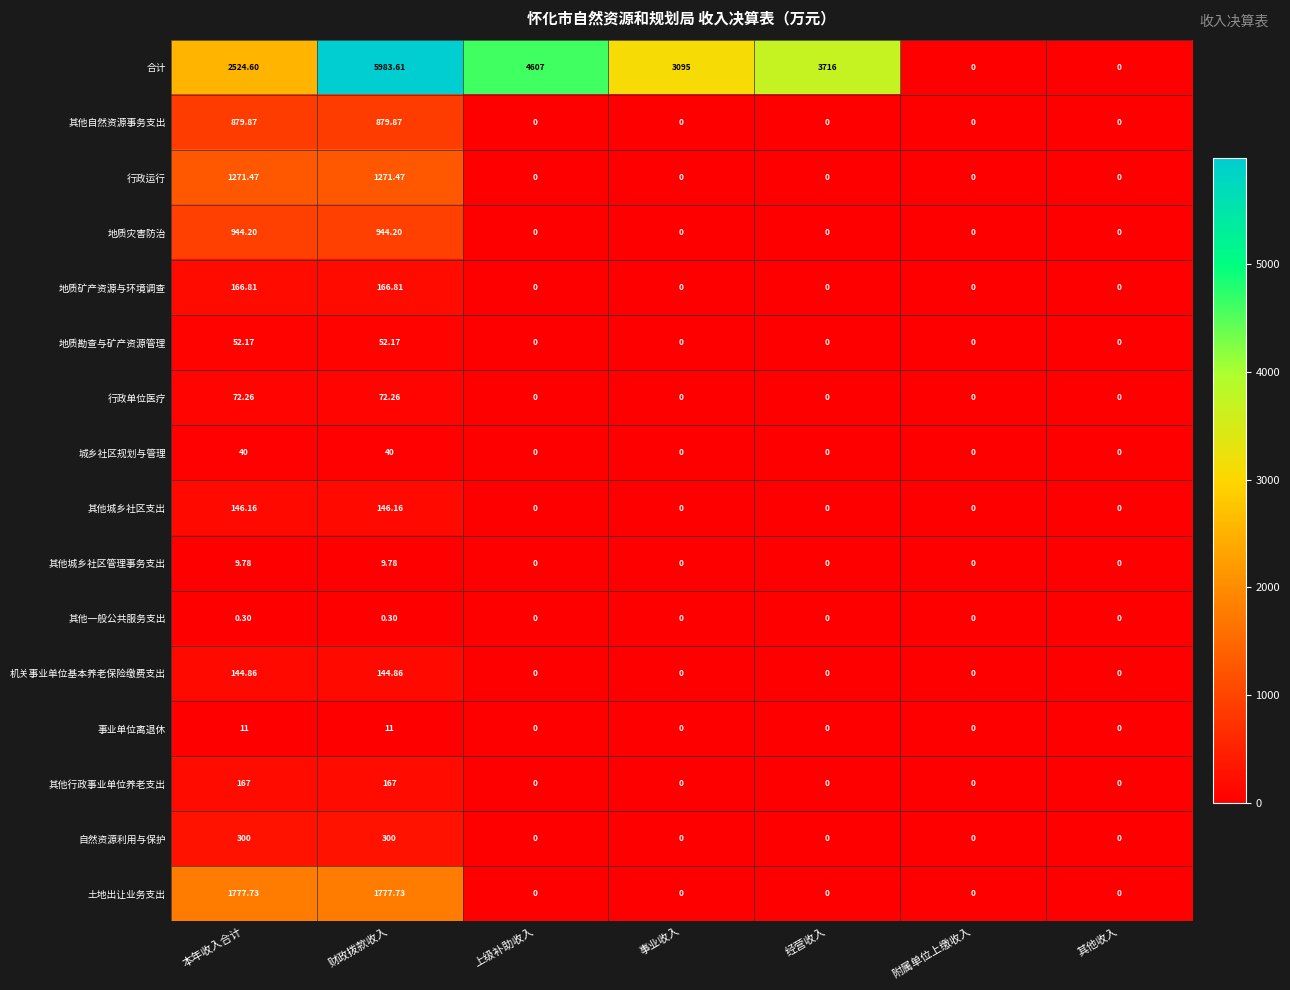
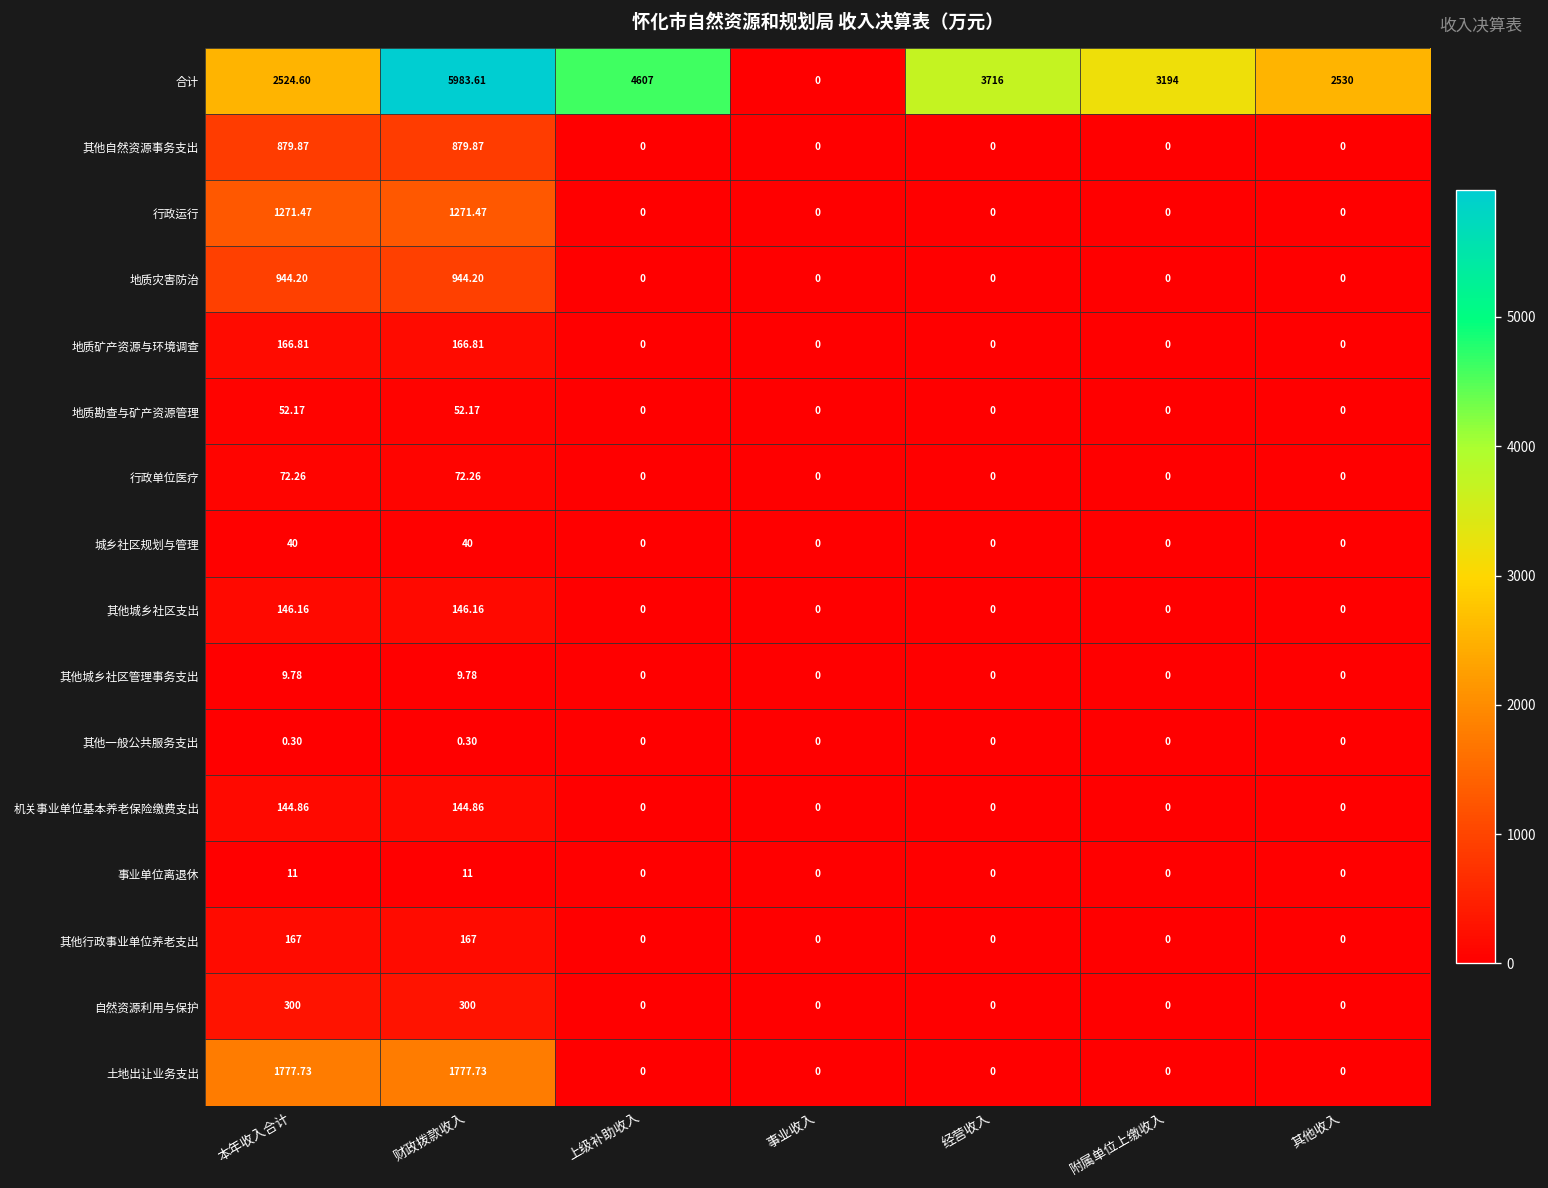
  {
    "合计": {
      "本年收入合计": 2524.60,
      "财政拨款收入": 5983.61,
      "上级补助收入": 4607,
-     "事业收入": 3095,
+     "事业收入": 0,
      "经营收入": 3716,
-     "附属单位上缴收入": 0,
-     "其他收入": 0
+     "附属单位上缴收入": 3194,
+     "其他收入": 2530
    },
    "其他自然资源事务支出": {
      "本年收入合计": 879.87,
      "财政拨款收入": 879.87,
      "上级补助收入": 0,
      "事业收入": 0,
      "经营收入": 0,
      "附属单位上缴收入": 0,
      "其他收入": 0
    },
    "行政运行": {
      "本年收入合计": 1271.47,
      "财政拨款收入": 1271.47,
      "上级补助收入": 0,
      "事业收入": 0,
      "经营收入": 0,
      "附属单位上缴收入": 0,
      "其他收入": 0
    },
    "地质灾害防治": {
      "本年收入合计": 944.20,
      "财政拨款收入": 944.20,
      "上级补助收入": 0,
      "事业收入": 0,
      "经营收入": 0,
      "附属单位上缴收入": 0,
      "其他收入": 0
    },
    "地质矿产资源与环境调查": {
      "本年收入合计": 166.81,
      "财政拨款收入": 166.81,
      "上级补助收入": 0,
      "事业收入": 0,
      "经营收入": 0,
      "附属单位上缴收入": 0,
      "其他收入": 0
    },
    "地质勘查与矿产资源管理": {
      "本年收入合计": 52.17,
      "财政拨款收入": 52.17,
      "上级补助收入": 0,
      "事业收入": 0,
      "经营收入": 0,
      "附属单位上缴收入": 0,
      "其他收入": 0
    },
    "行政单位医疗": {
      "本年收入合计": 72.26,
      "财政拨款收入": 72.26,
      "上级补助收入": 0,
      "事业收入": 0,
      "经营收入": 0,
      "附属单位上缴收入": 0,
      "其他收入": 0
    },
    "城乡社区规划与管理": {
      "本年收入合计": 40,
      "财政拨款收入": 40,
      "上级补助收入": 0,
      "事业收入": 0,
      "经营收入": 0,
      "附属单位上缴收入": 0,
      "其他收入": 0
    },
    "其他城乡社区支出": {
      "本年收入合计": 146.16,
      "财政拨款收入": 146.16,
      "上级补助收入": 0,
      "事业收入": 0,
      "经营收入": 0,
      "附属单位上缴收入": 0,
      "其他收入": 0
    },
    "其他城乡社区管理事务支出": {
      "本年收入合计": 9.78,
      "财政拨款收入": 9.78,
      "上级补助收入": 0,
      "事业收入": 0,
      "经营收入": 0,
      "附属单位上缴收入": 0,
      "其他收入": 0
    },
    "其他一般公共服务支出": {
      "本年收入合计": 0.30,
      "财政拨款收入": 0.30,
      "上级补助收入": 0,
      "事业收入": 0,
      "经营收入": 0,
      "附属单位上缴收入": 0,
      "其他收入": 0
    },
    "机关事业单位基本养老保险缴费支出": {
      "本年收入合计": 144.86,
      "财政拨款收入": 144.86,
      "上级补助收入": 0,
      "事业收入": 0,
      "经营收入": 0,
      "附属单位上缴收入": 0,
      "其他收入": 0
    },
    "事业单位离退休": {
      "本年收入合计": 11,
      "财政拨款收入": 11,
      "上级补助收入": 0,
      "事业收入": 0,
      "经营收入": 0,
      "附属单位上缴收入": 0,
      "其他收入": 0
    },
    "其他行政事业单位养老支出": {
      "本年收入合计": 167,
      "财政拨款收入": 167,
      "上级补助收入": 0,
      "事业收入": 0,
      "经营收入": 0,
      "附属单位上缴收入": 0,
      "其他收入": 0
    },
    "自然资源利用与保护": {
      "本年收入合计": 300,
      "财政拨款收入": 300,
      "上级补助收入": 0,
      "事业收入": 0,
      "经营收入": 0,
      "附属单位上缴收入": 0,
      "其他收入": 0
    },
    "土地出让业务支出": {
      "本年收入合计": 1777.73,
      "财政拨款收入": 1777.73,
      "上级补助收入": 0,
      "事业收入": 0,
      "经营收入": 0,
      "附属单位上缴收入": 0,
      "其他收入": 0
    }
  }
